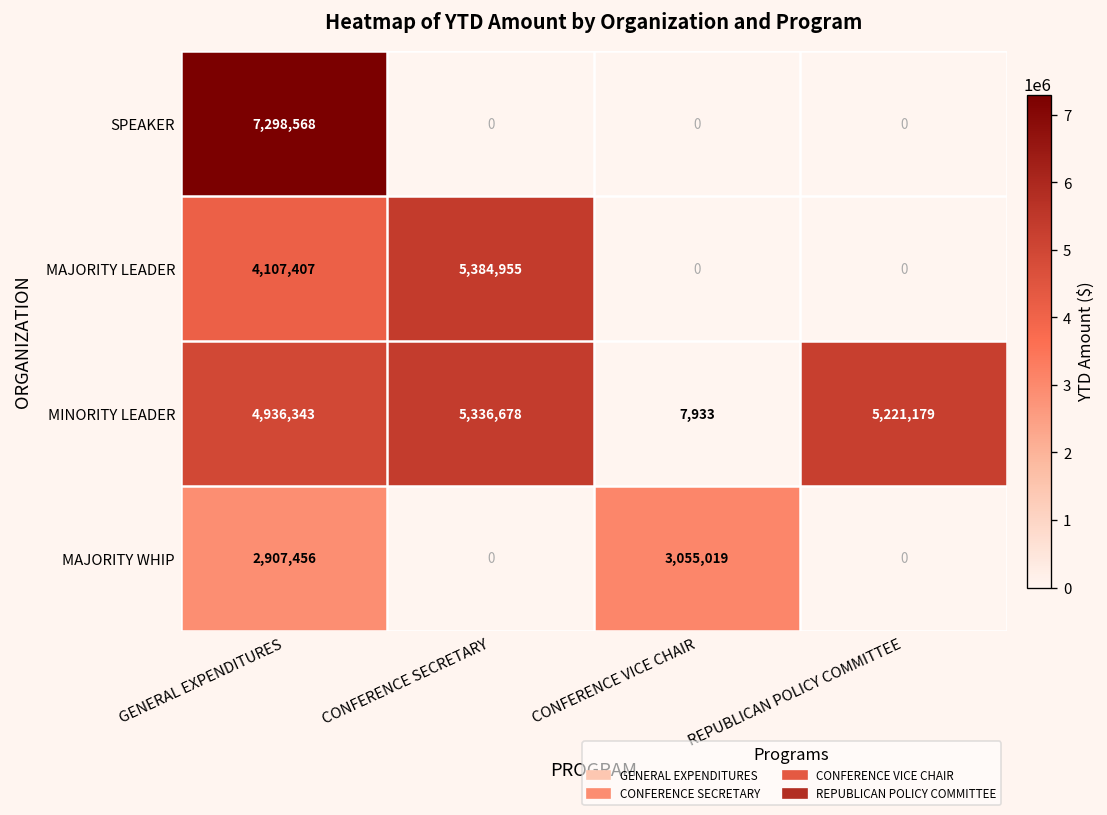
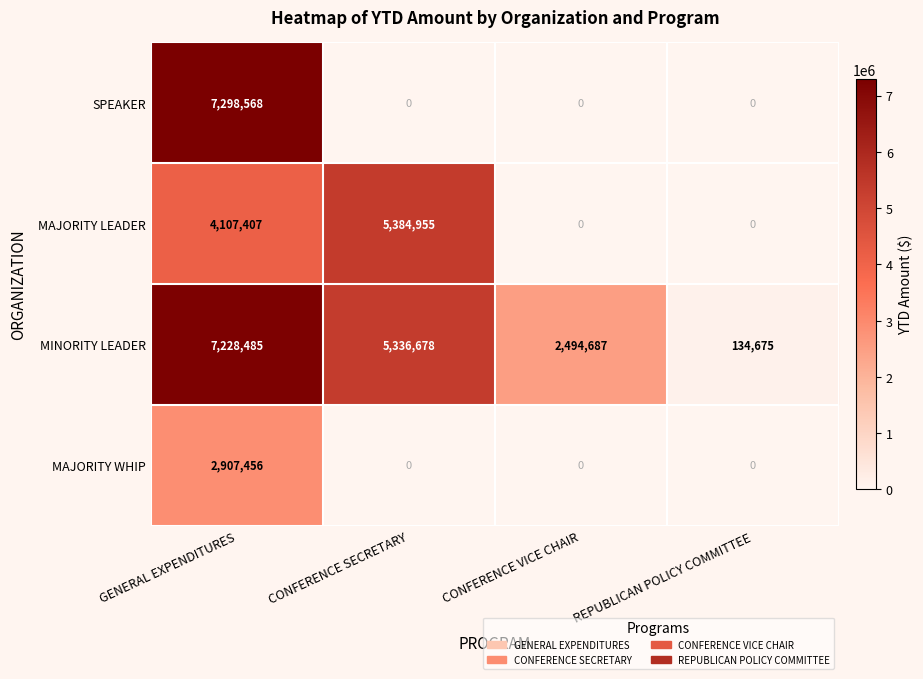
  {
    "SPEAKER": {
      "GENERAL EXPENDITURES": "7,298,568",
      "CONFERENCE SECRETARY": "0",
      "CONFERENCE VICE CHAIR": "0",
      "REPUBLICAN POLICY COMMITTEE": "0"
    },
    "MAJORITY LEADER": {
      "GENERAL EXPENDITURES": "4,107,407",
      "CONFERENCE SECRETARY": "5,384,955",
      "CONFERENCE VICE CHAIR": "0",
      "REPUBLICAN POLICY COMMITTEE": "0"
    },
    "MINORITY LEADER": {
-     "GENERAL EXPENDITURES": "4,936,343",
+     "GENERAL EXPENDITURES": "7,228,485",
      "CONFERENCE SECRETARY": "5,336,678",
-     "CONFERENCE VICE CHAIR": "7,933",
-     "REPUBLICAN POLICY COMMITTEE": "5,221,179"
+     "CONFERENCE VICE CHAIR": "2,494,687",
+     "REPUBLICAN POLICY COMMITTEE": "134,675"
    },
    "MAJORITY WHIP": {
      "GENERAL EXPENDITURES": "2,907,456",
      "CONFERENCE SECRETARY": "0",
-     "CONFERENCE VICE CHAIR": "3,055,019",
+     "CONFERENCE VICE CHAIR": "0",
      "REPUBLICAN POLICY COMMITTEE": "0"
    }
  }
